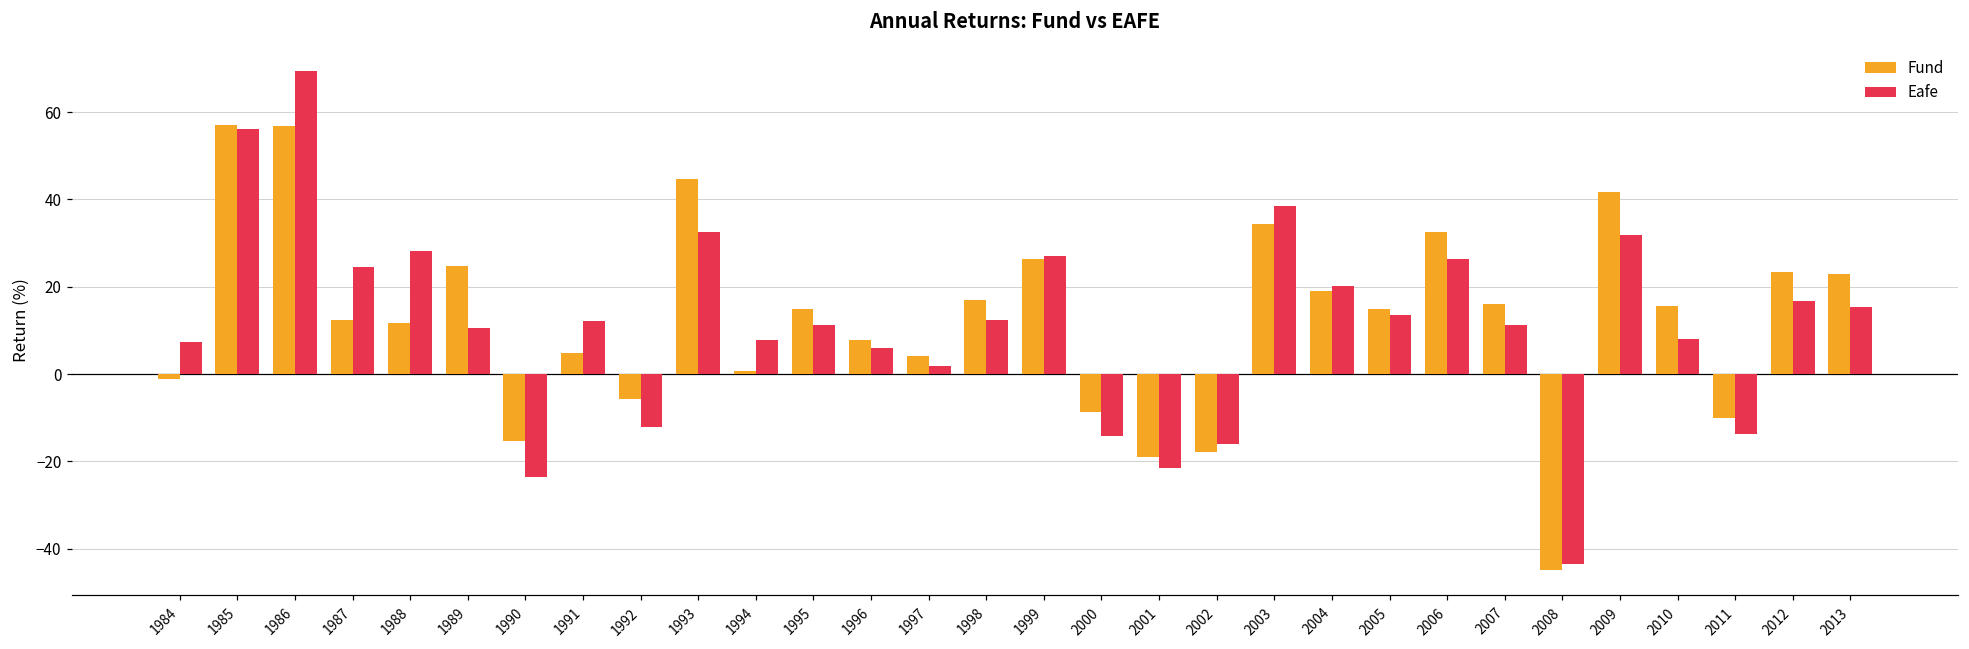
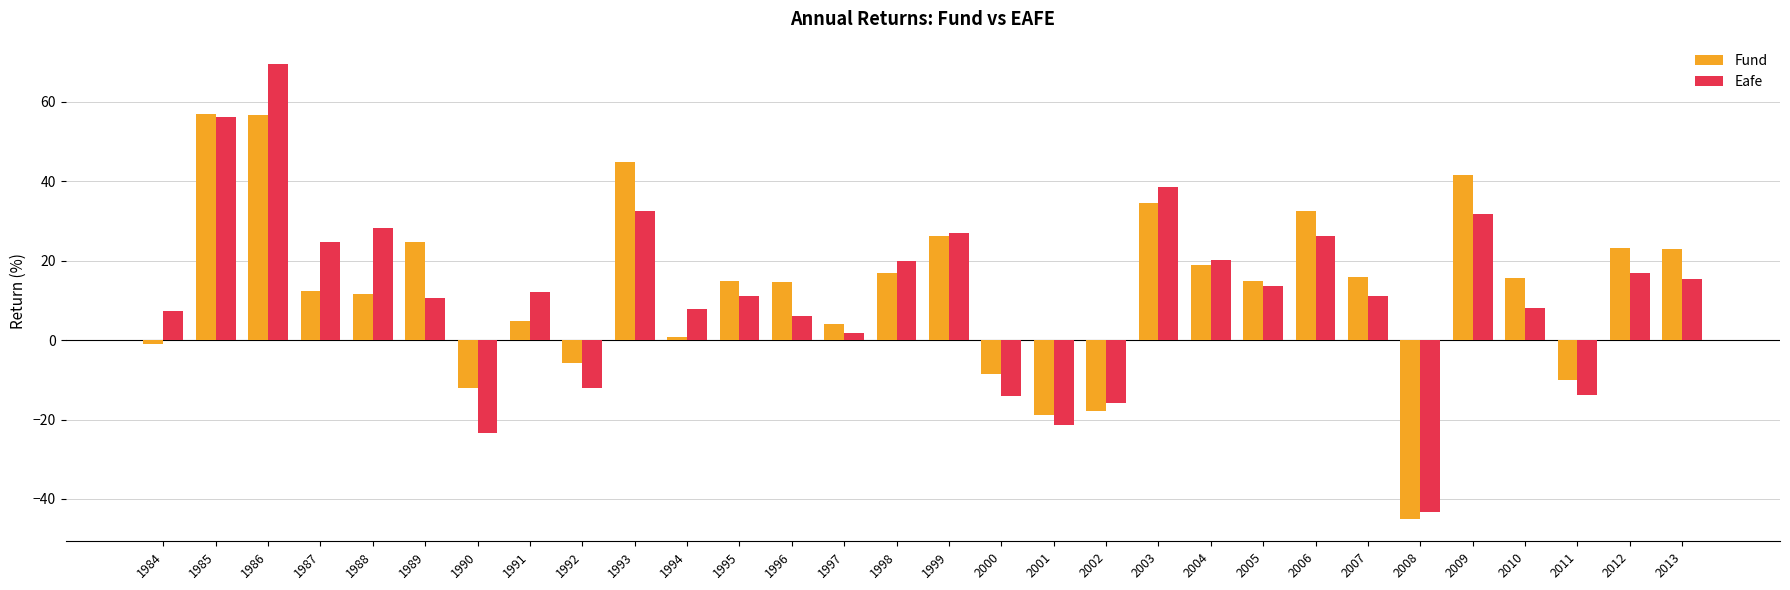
  {
    "Fund": {
      "1984": -1,
      "1985": 57,
      "1986": 57,
      "1987": 12,
      "1988": 12,
      "1989": 25,
-     "1990": -15,
+     "1990": -12,
      "1991": 5,
      "1992": -6,
      "1993": 45,
      "1994": 1,
      "1995": 15,
-     "1996": 8,
+     "1996": 15,
      "1997": 4,
      "1998": 17,
      "1999": 26,
      "2000": -9,
      "2001": -19,
      "2002": -18,
      "2003": 34,
      "2004": 19,
      "2005": 15,
      "2006": 33,
      "2007": 16,
      "2008": -45,
      "2009": 42,
      "2010": 16,
      "2011": -10,
      "2012": 23,
      "2013": 23
    },
    "Eafe": {
      "1984": 7,
      "1985": 56,
      "1986": 69,
      "1987": 25,
      "1988": 28,
      "1989": 11,
      "1990": -23,
      "1991": 12,
      "1992": -12,
      "1993": 33,
      "1994": 8,
      "1995": 11,
      "1996": 6,
      "1997": 2,
-     "1998": 13,
+     "1998": 20,
      "1999": 27,
      "2000": -14,
      "2001": -21,
      "2002": -16,
      "2003": 39,
      "2004": 20,
      "2005": 14,
      "2006": 26,
      "2007": 11,
      "2008": -43,
      "2009": 32,
      "2010": 8,
      "2011": -14,
      "2012": 17,
      "2013": 15
    }
  }
